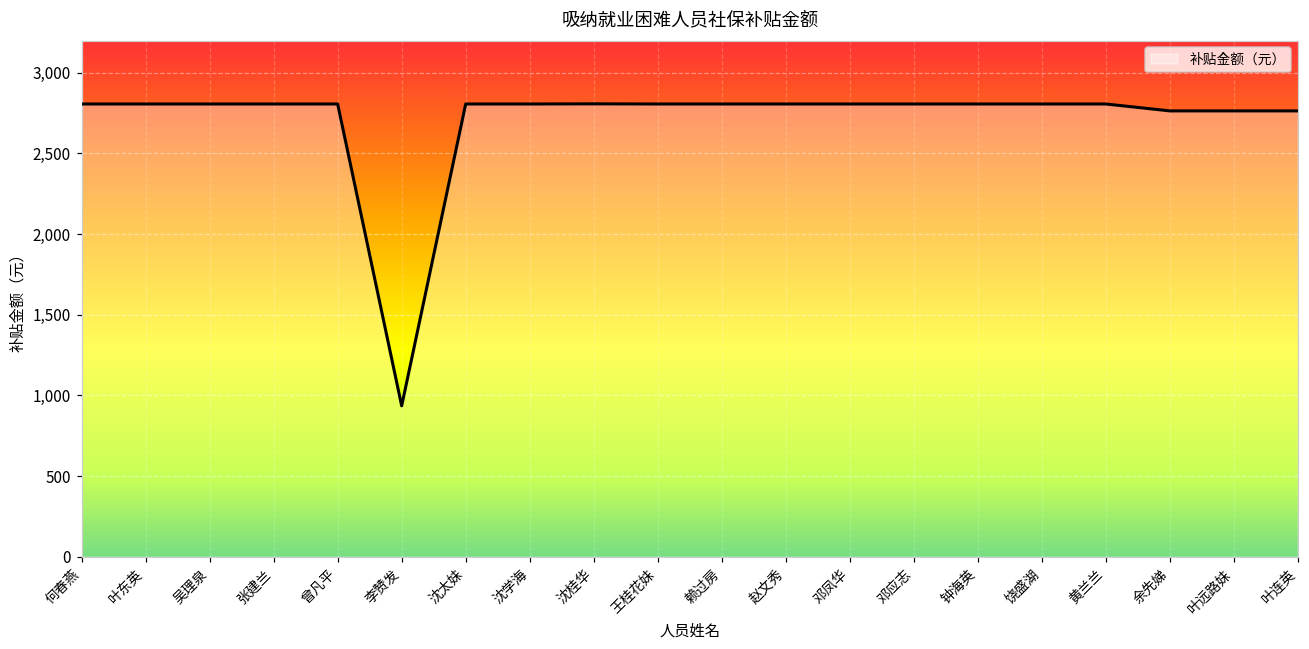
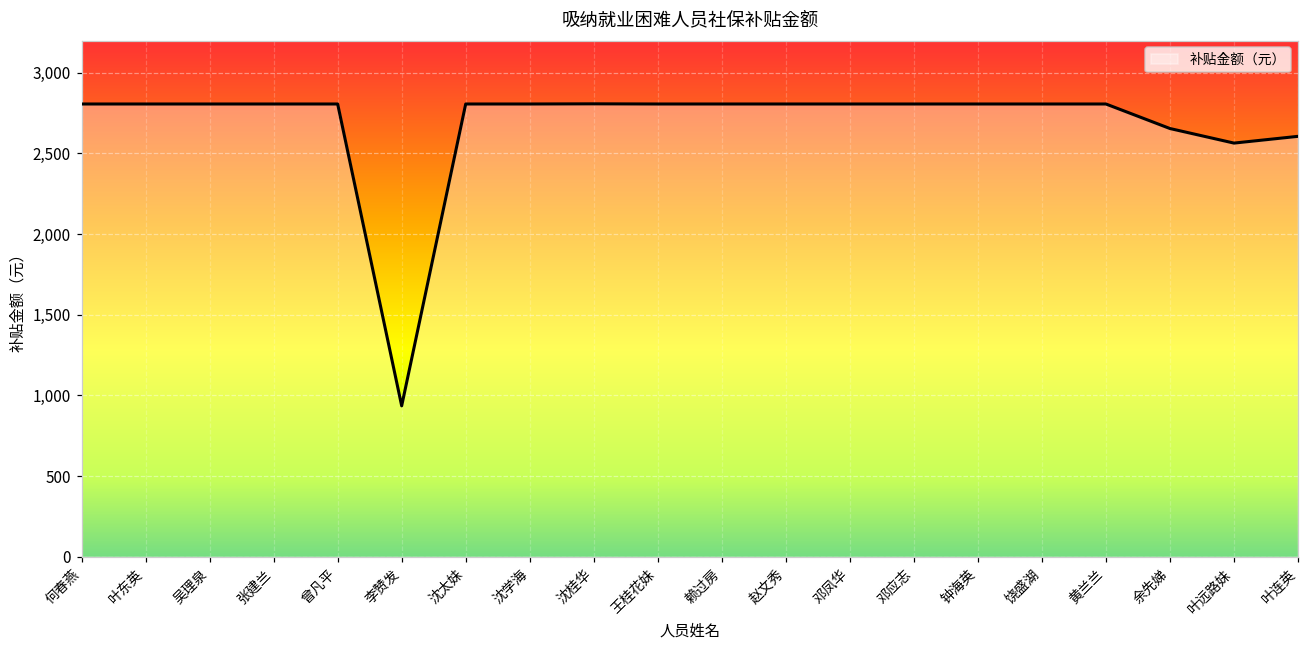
  {
    "何春燕": "2,810",
    "叶东英": "2,810",
    "吴理泉": "2,810",
    "张建兰": "2,810",
    "曾凡平": "2,810",
    "李赞发": "940",
    "沈太妹": "2,810",
    "沈学海": "2,810",
    "沈桂华": "2,810",
    "王桂花妹": "2,810",
    "赖过房": "2,810",
    "赵文秀": "2,810",
    "邓凤华": "2,810",
    "邓应志": "2,810",
    "钟海英": "2,810",
    "饶盛湖": "2,810",
    "黄兰兰": "2,810",
-   "余先娣": "2,760",
-   "叶远路妹": "2,760",
-   "叶连英": "2,760"
+   "余先娣": "2,650",
+   "叶远路妹": "2,560",
+   "叶连英": "2,610"
  }
